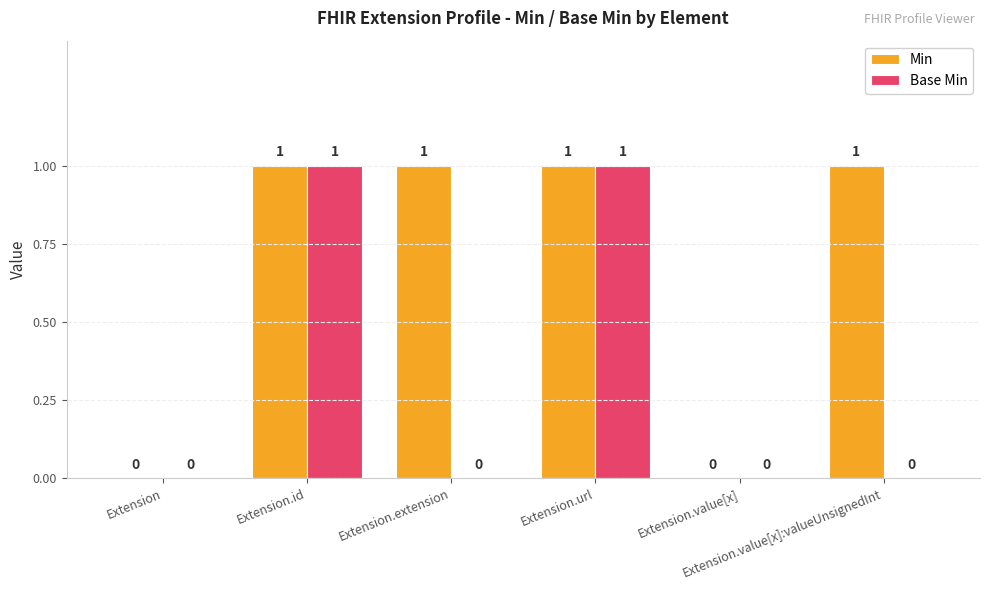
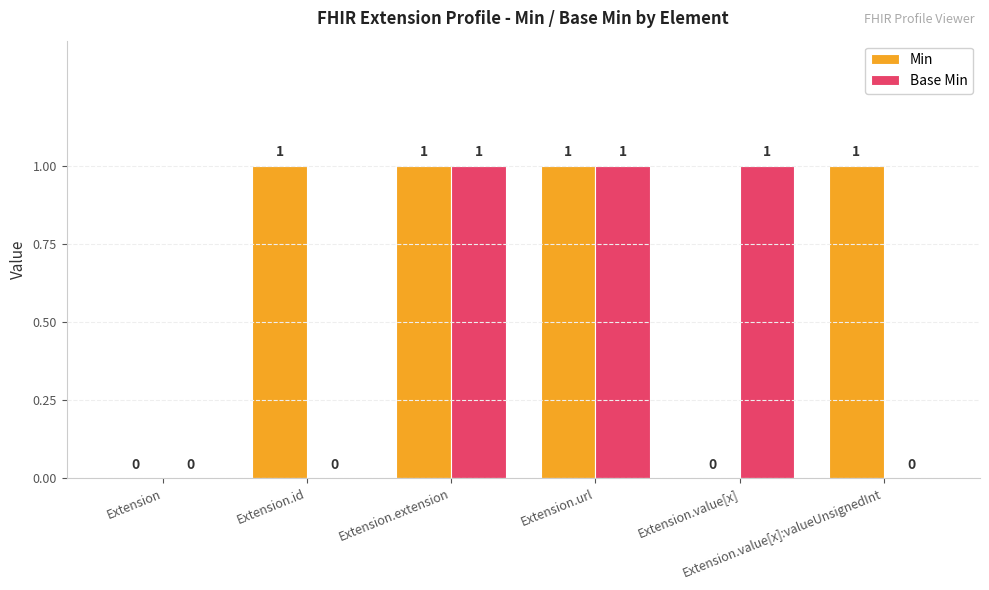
  {
    "Min": {
      "Extension": 0,
      "Extension.id": 1,
      "Extension.extension": 1,
      "Extension.url": 1,
      "Extension.value[x]": 0,
      "Extension.value[x]:valueUnsignedInt": 1
    },
    "Base Min": {
      "Extension": 0,
-     "Extension.id": 1,
-     "Extension.extension": 0,
+     "Extension.id": 0,
+     "Extension.extension": 1,
      "Extension.url": 1,
-     "Extension.value[x]": 0,
+     "Extension.value[x]": 1,
      "Extension.value[x]:valueUnsignedInt": 0
    }
  }
